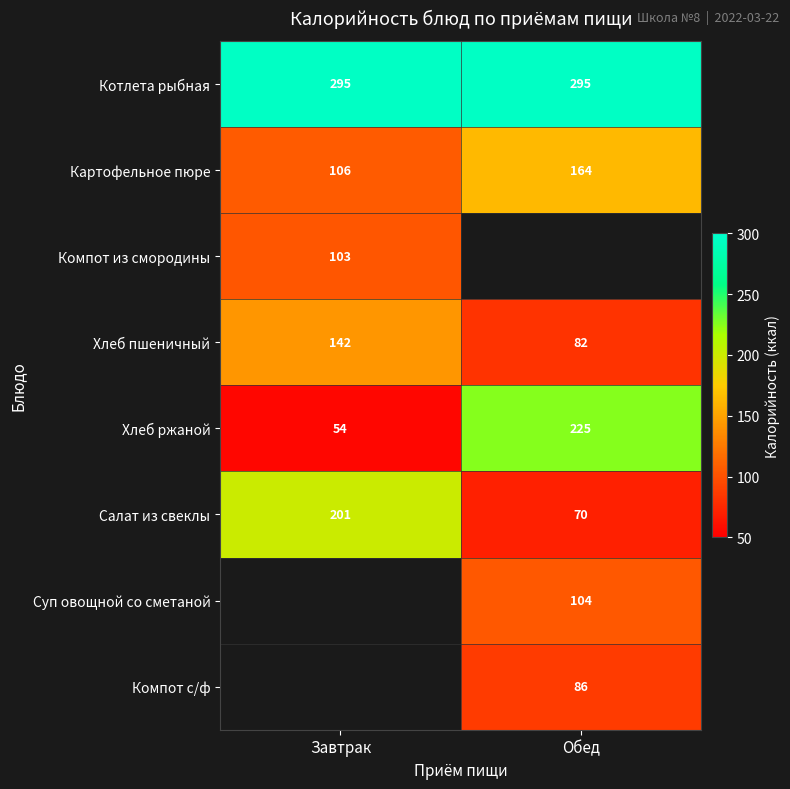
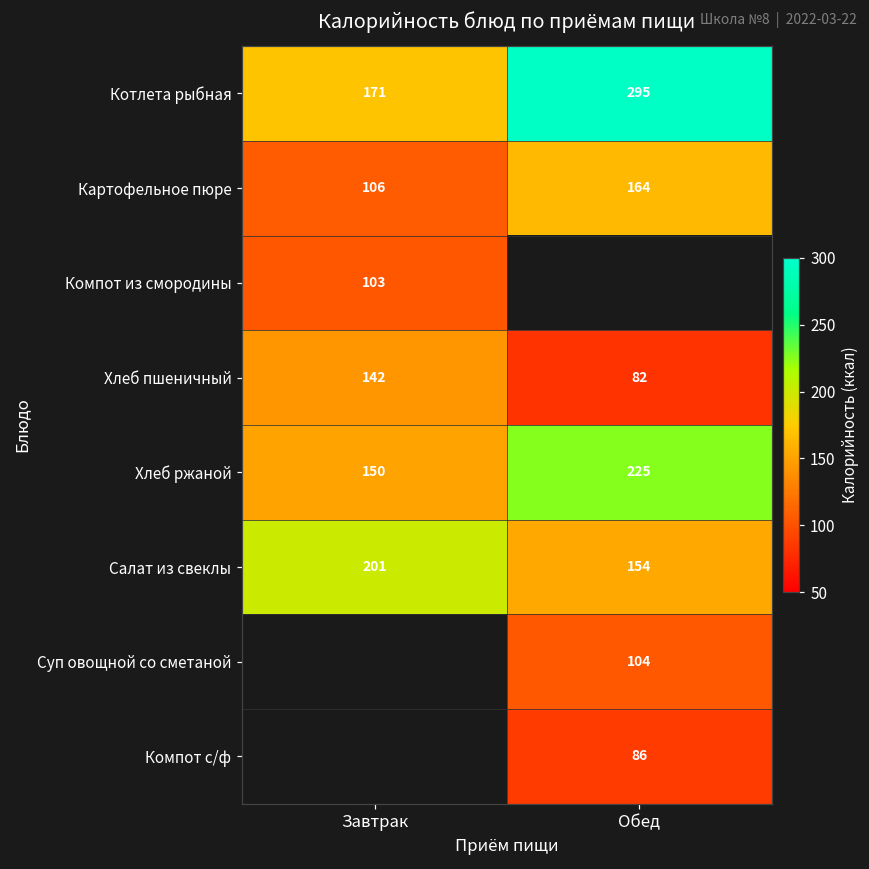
  {
    "Котлета рыбная": {
-     "Завтрак": 295,
+     "Завтрак": 171,
      "Обед": 295
    },
    "Картофельное пюре": {
      "Завтрак": 106,
      "Обед": 164
    },
    "Компот из смородины": {
      "Завтрак": 103
    },
    "Хлеб пшеничный": {
      "Завтрак": 142,
      "Обед": 82
    },
    "Хлеб ржаной": {
-     "Завтрак": 54,
+     "Завтрак": 150,
      "Обед": 225
    },
    "Салат из свеклы": {
      "Завтрак": 201,
-     "Обед": 70
+     "Обед": 154
    },
    "Суп овощной со сметаной": {
      "Обед": 104
    },
    "Компот с/ф": {
      "Обед": 86
    }
  }
